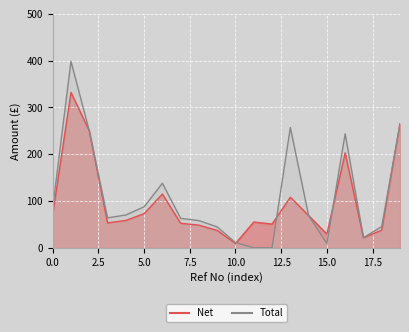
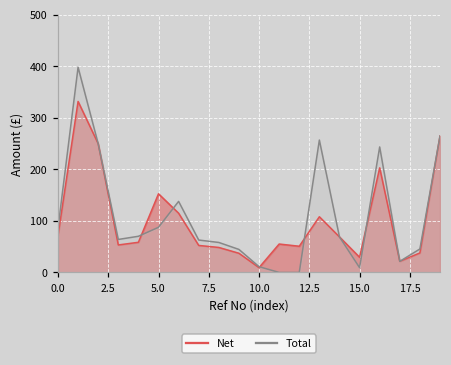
  {
    "Net": {
      "0.0": 70,
-     "5.0": 70,
+     "5.0": 150,
      "15.0": 30
    }
  }
